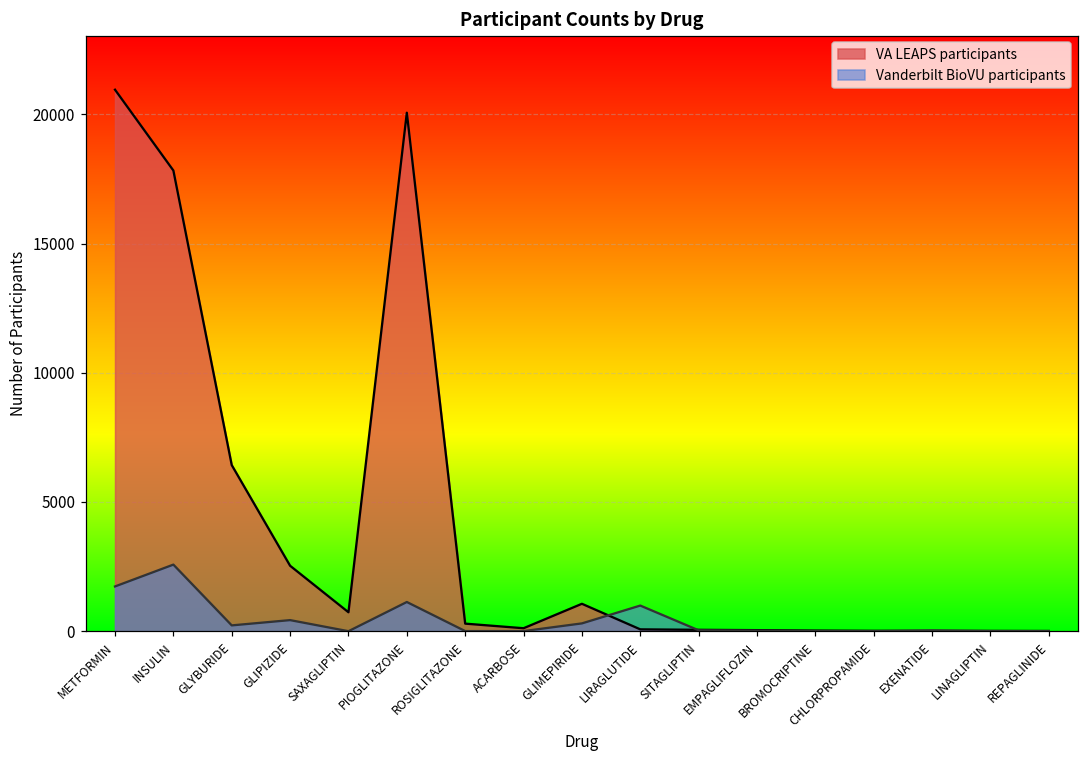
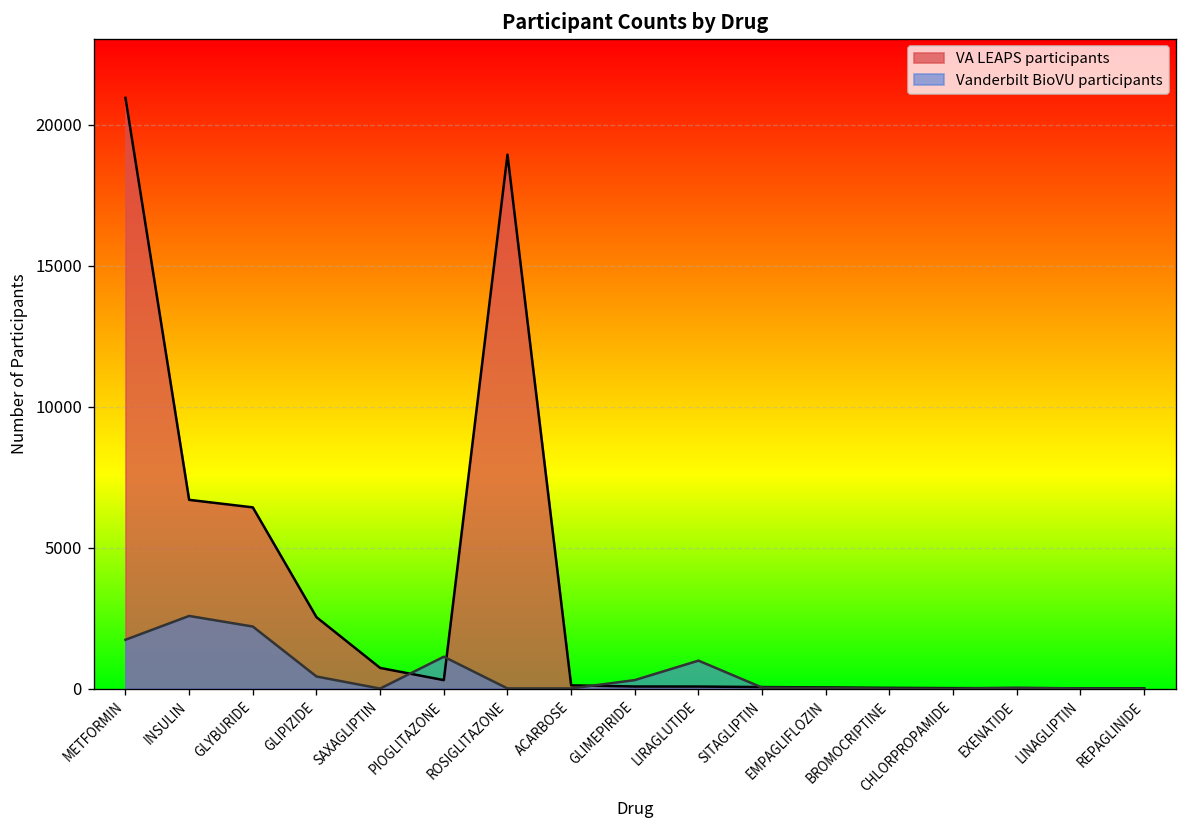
  {
    "VA LEAPS participants": {
      "METFORMIN": 21000,
-     "INSULIN": 17800,
+     "INSULIN": 6700,
      "GLYBURIDE": 6400,
      "GLIPIZIDE": 2500,
      "SAXAGLIPTIN": 700,
-     "PIOGLITAZONE": 20100,
-     "ROSIGLITAZONE": 300,
+     "PIOGLITAZONE": 300,
+     "ROSIGLITAZONE": 18900,
      "ACARBOSE": 100,
-     "GLIMEPIRIDE": 1100,
+     "GLIMEPIRIDE": 100,
      "LIRAGLUTIDE": 100
    },
    "Vanderbilt BioVU participants": {
      "METFORMIN": 1700,
      "INSULIN": 2600,
-     "GLYBURIDE": 200,
+     "GLYBURIDE": 2200,
      "GLIPIZIDE": 400,
      "SAXAGLIPTIN": 0,
      "PIOGLITAZONE": 1100,
      "ROSIGLITAZONE": 0,
      "ACARBOSE": 0,
      "GLIMEPIRIDE": 300,
      "LIRAGLUTIDE": 1000
    }
  }
